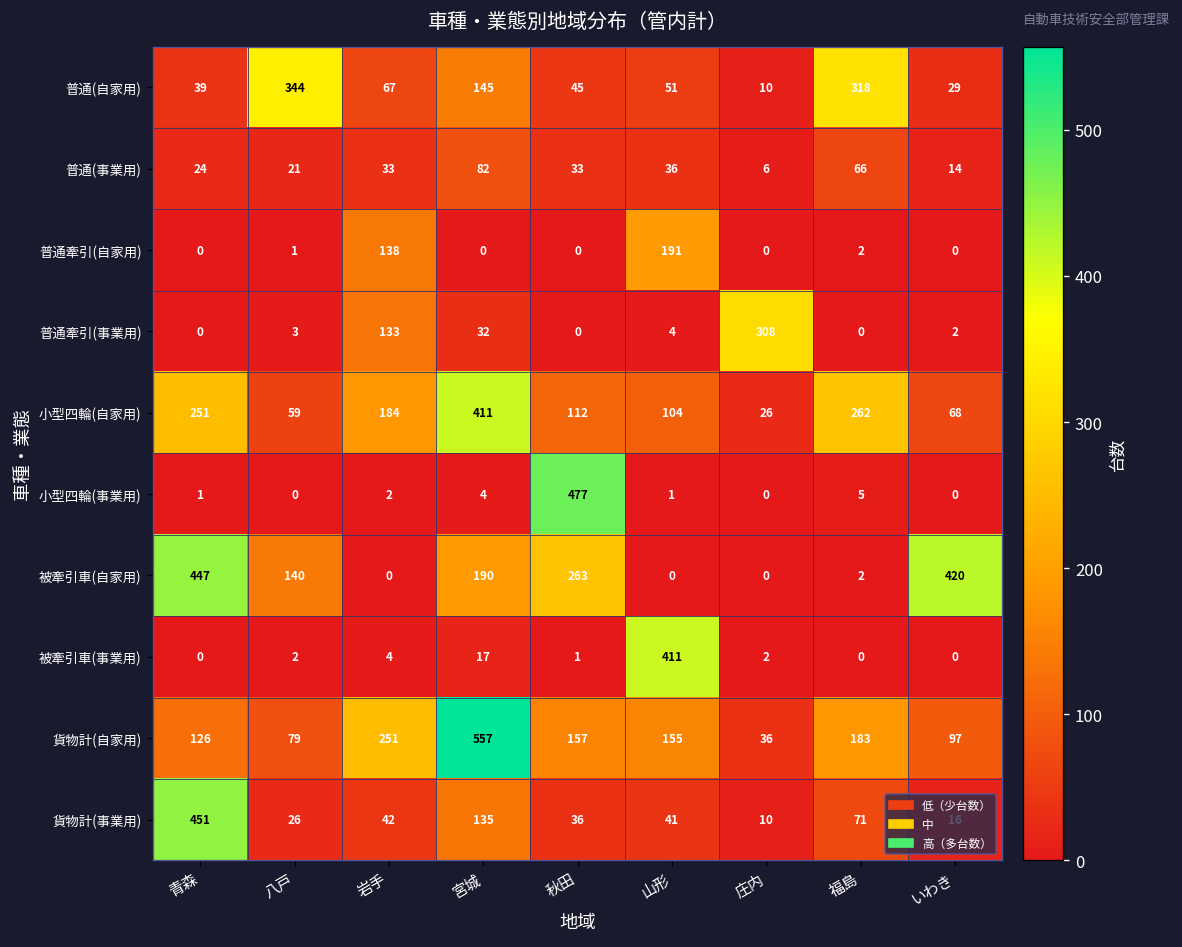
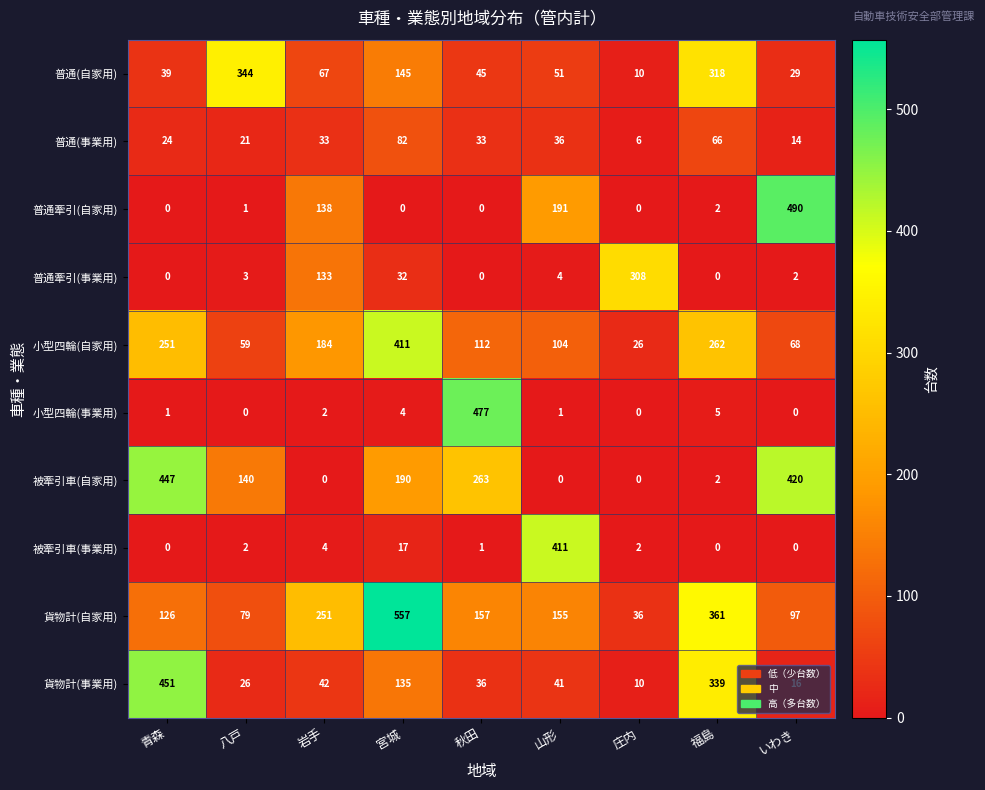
  {
    "普通(自家用)": {
      "青森": 39,
      "八戸": 344,
      "岩手": 67,
      "宮城": 145,
      "秋田": 45,
      "山形": 51,
      "庄内": 10,
      "福島": 318,
      "いわき": 29
    },
    "普通(事業用)": {
      "青森": 24,
      "八戸": 21,
      "岩手": 33,
      "宮城": 82,
      "秋田": 33,
      "山形": 36,
      "庄内": 6,
      "福島": 66,
      "いわき": 14
    },
    "普通牽引(自家用)": {
      "青森": 0,
      "八戸": 1,
      "岩手": 138,
      "宮城": 0,
      "秋田": 0,
      "山形": 191,
      "庄内": 0,
      "福島": 2,
-     "いわき": 0
+     "いわき": 490
    },
    "普通牽引(事業用)": {
      "青森": 0,
      "八戸": 3,
      "岩手": 133,
      "宮城": 32,
      "秋田": 0,
      "山形": 4,
      "庄内": 308,
      "福島": 0,
      "いわき": 2
    },
    "小型四輪(自家用)": {
      "青森": 251,
      "八戸": 59,
      "岩手": 184,
      "宮城": 411,
      "秋田": 112,
      "山形": 104,
      "庄内": 26,
      "福島": 262,
      "いわき": 68
    },
    "小型四輪(事業用)": {
      "青森": 1,
      "八戸": 0,
      "岩手": 2,
      "宮城": 4,
      "秋田": 477,
      "山形": 1,
      "庄内": 0,
      "福島": 5,
      "いわき": 0
    },
    "被牽引車(自家用)": {
      "青森": 447,
      "八戸": 140,
      "岩手": 0,
      "宮城": 190,
      "秋田": 263,
      "山形": 0,
      "庄内": 0,
      "福島": 2,
      "いわき": 420
    },
    "被牽引車(事業用)": {
      "青森": 0,
      "八戸": 2,
      "岩手": 4,
      "宮城": 17,
      "秋田": 1,
      "山形": 411,
      "庄内": 2,
      "福島": 0,
      "いわき": 0
    },
    "貨物計(自家用)": {
      "青森": 126,
      "八戸": 79,
      "岩手": 251,
      "宮城": 557,
      "秋田": 157,
      "山形": 155,
      "庄内": 36,
-     "福島": 183,
+     "福島": 361,
      "いわき": 97
    },
    "貨物計(事業用)": {
      "青森": 451,
      "八戸": 26,
      "岩手": 42,
      "宮城": 135,
      "秋田": 36,
      "山形": 41,
      "庄内": 10,
-     "福島": 71
+     "福島": 339
    }
  }
